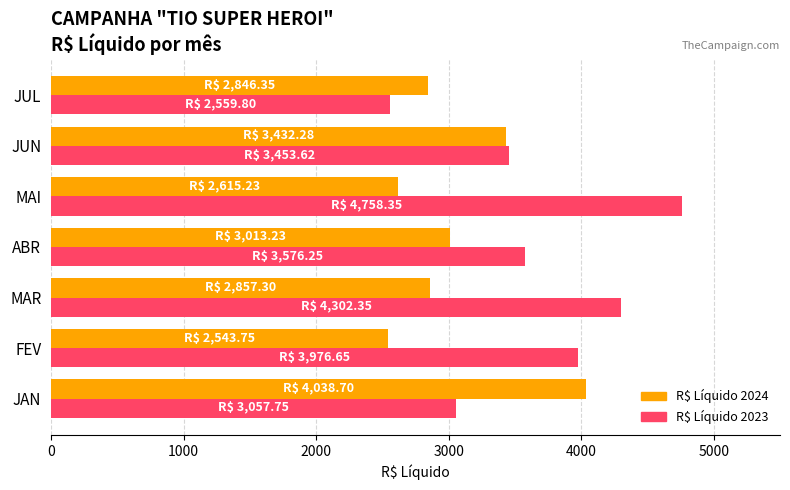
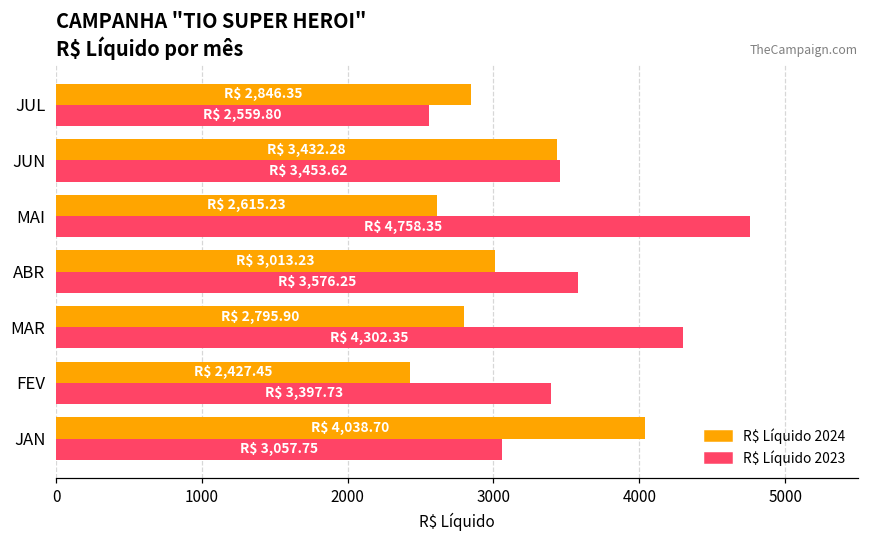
  {
    "R$ Líquido 2024": {
      "JUL": "2,846.35",
      "JUN": "3,432.28",
      "MAI": "2,615.23",
      "ABR": "3,013.23",
-     "MAR": "2,857.30",
-     "FEV": "2,543.75",
+     "MAR": "2,795.90",
+     "FEV": "2,427.45",
      "JAN": "4,038.70"
    },
    "R$ Líquido 2023": {
      "JUL": "2,559.80",
      "JUN": "3,453.62",
      "MAI": "4,758.35",
      "ABR": "3,576.25",
      "MAR": "4,302.35",
-     "FEV": "3,976.65",
+     "FEV": "3,397.73",
      "JAN": "3,057.75"
    }
  }
